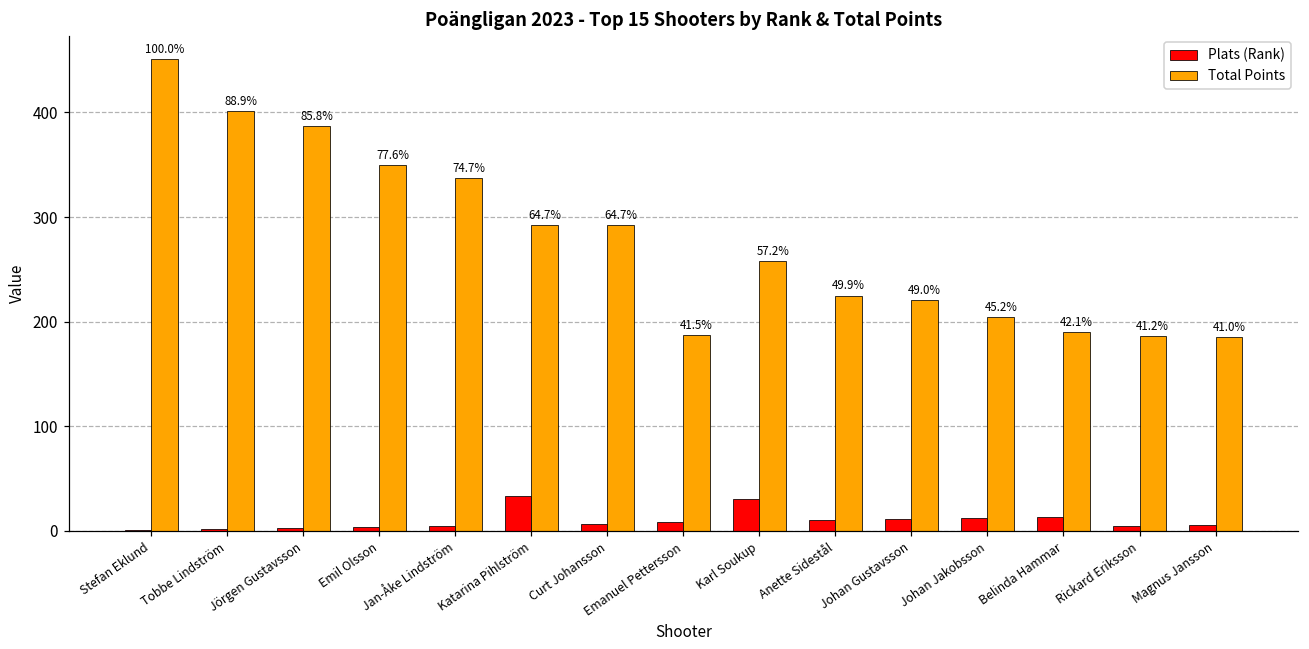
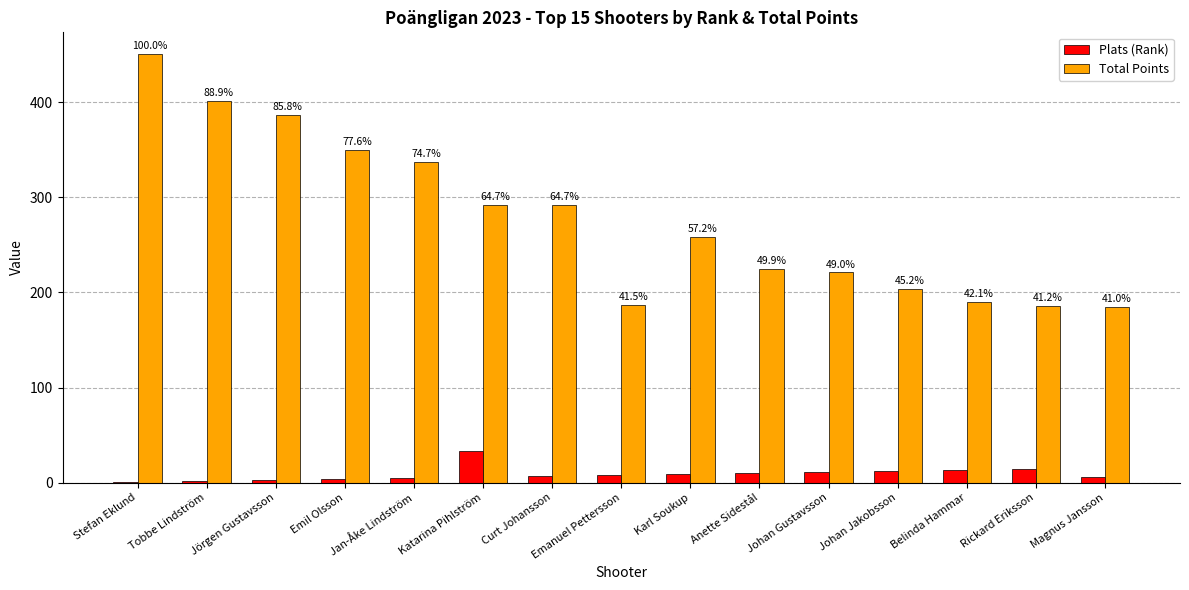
  {
    "Plats (Rank)": {
      "Jörgen Gustavsson": 0,
      "Emil Olsson": 0,
      "Jan-Åke Lindström": 10,
      "Katarina Pihlström": 30,
      "Curt Johansson": 10,
      "Emanuel Pettersson": 10,
-     "Karl Soukup": 30,
+     "Karl Soukup": 10,
      "Anette Sidestål": 10,
      "Johan Gustavsson": 10,
      "Johan Jakobsson": 10,
      "Belinda Hammar": 10,
-     "Rickard Eriksson": 5,
+     "Rickard Eriksson": 14,
      "Magnus Jansson": 10
    }
  }
